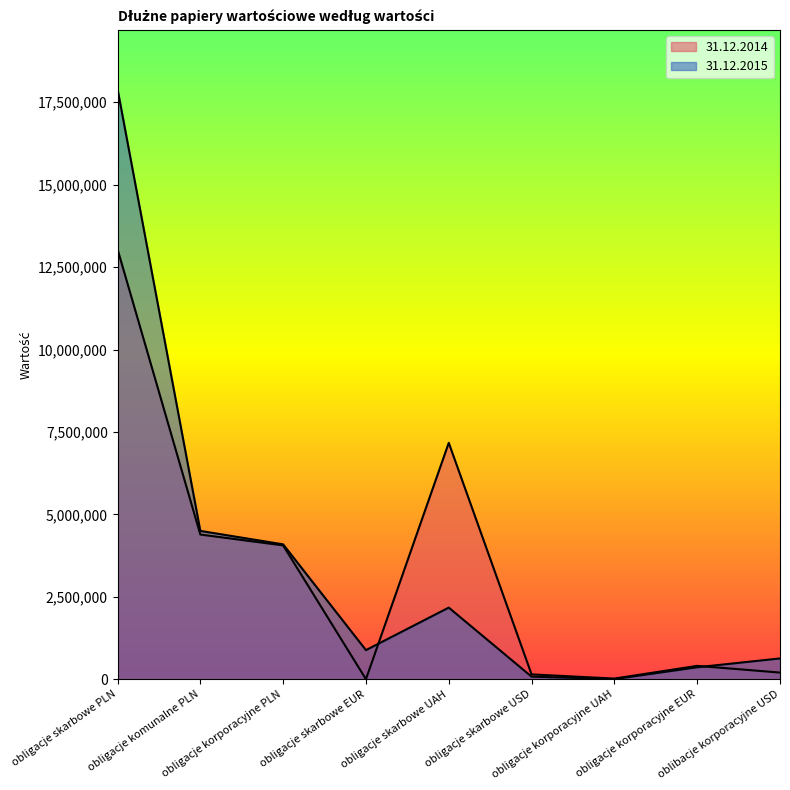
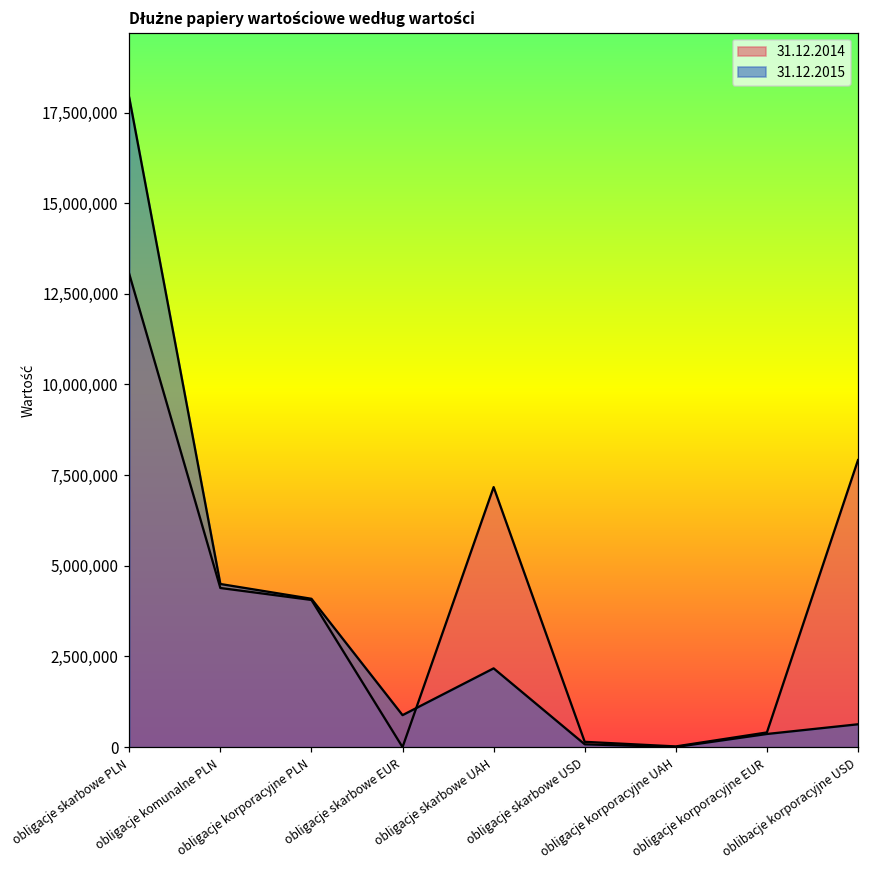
  {
    "31.12.2014": {
      "obligacje skarbowe PLN": "13,000,000",
      "obligacje komunalne PLN": "4,400,000",
      "obligacje skarbowe EUR": "0",
      "obligacje skarbowe UAH": "7,200,000",
-     "oblibacje korporacyjne USD": "200,000"
+     "oblibacje korporacyjne USD": "7,900,000"
    },
    "31.12.2015": {
      "obligacje skarbowe PLN": "17,900,000",
      "obligacje komunalne PLN": "4,500,000",
      "obligacje skarbowe EUR": "900,000",
      "obligacje skarbowe UAH": "2,200,000",
      "oblibacje korporacyjne USD": "600,000"
    }
  }
